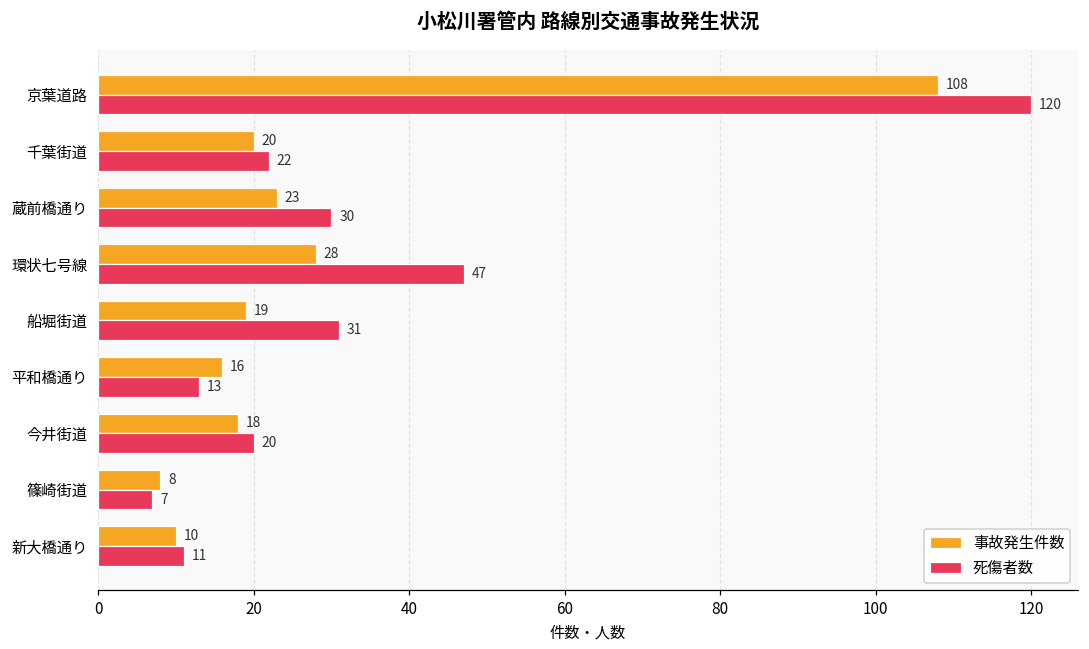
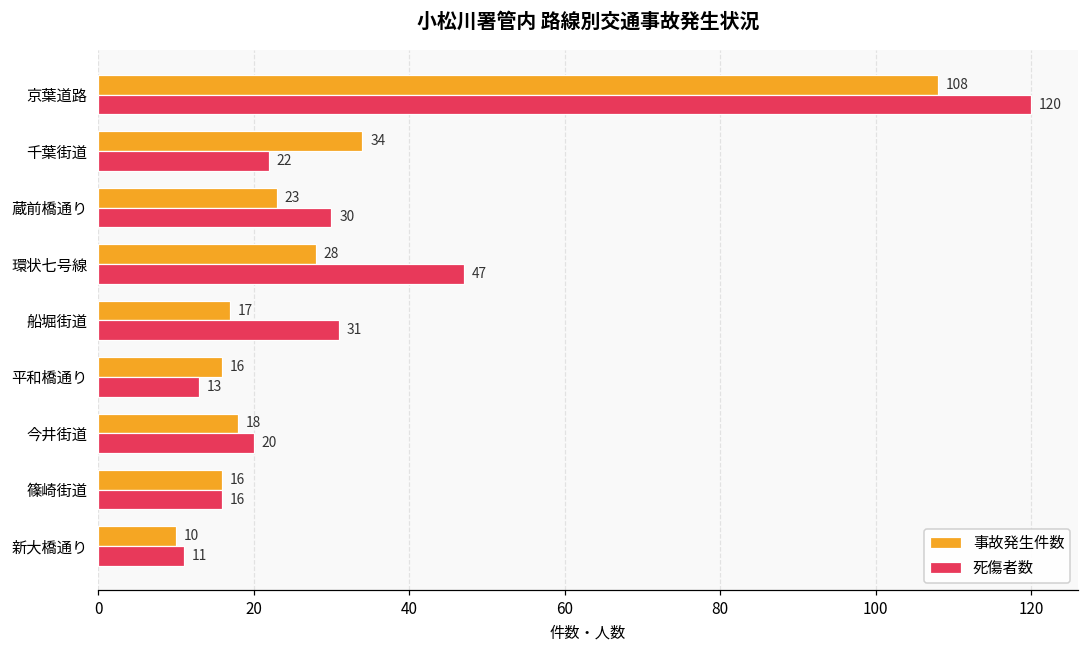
  {
    "事故発生件数": {
      "京葉道路": 108,
-     "千葉街道": 20,
+     "千葉街道": 34,
      "蔵前橋通り": 23,
      "環状七号線": 28,
-     "船堀街道": 19,
+     "船堀街道": 17,
      "平和橋通り": 16,
      "今井街道": 18,
-     "篠崎街道": 8,
+     "篠崎街道": 16,
      "新大橋通り": 10
    },
    "死傷者数": {
      "京葉道路": 120,
      "千葉街道": 22,
      "蔵前橋通り": 30,
      "環状七号線": 47,
      "船堀街道": 31,
      "平和橋通り": 13,
      "今井街道": 20,
-     "篠崎街道": 7,
+     "篠崎街道": 16,
      "新大橋通り": 11
    }
  }
